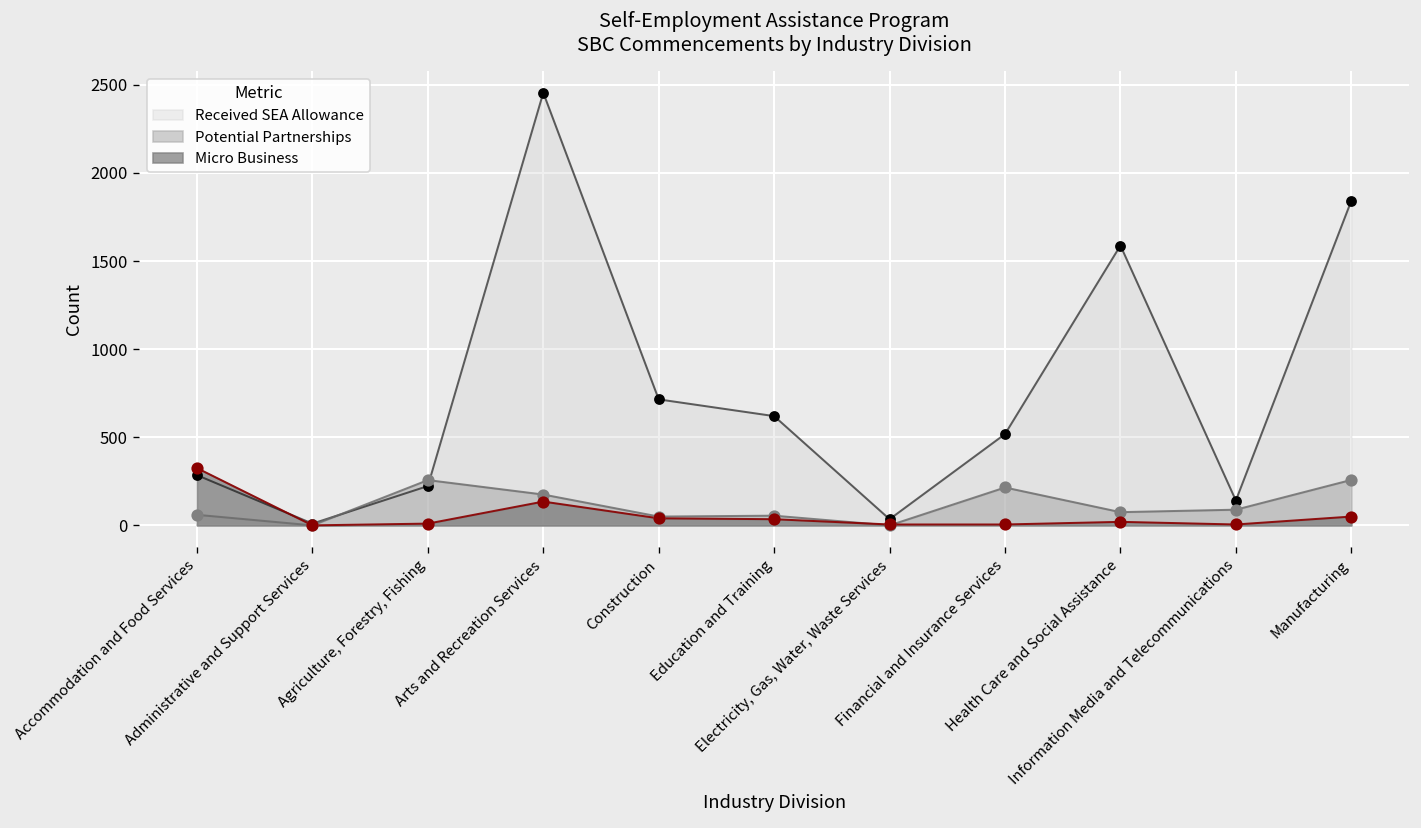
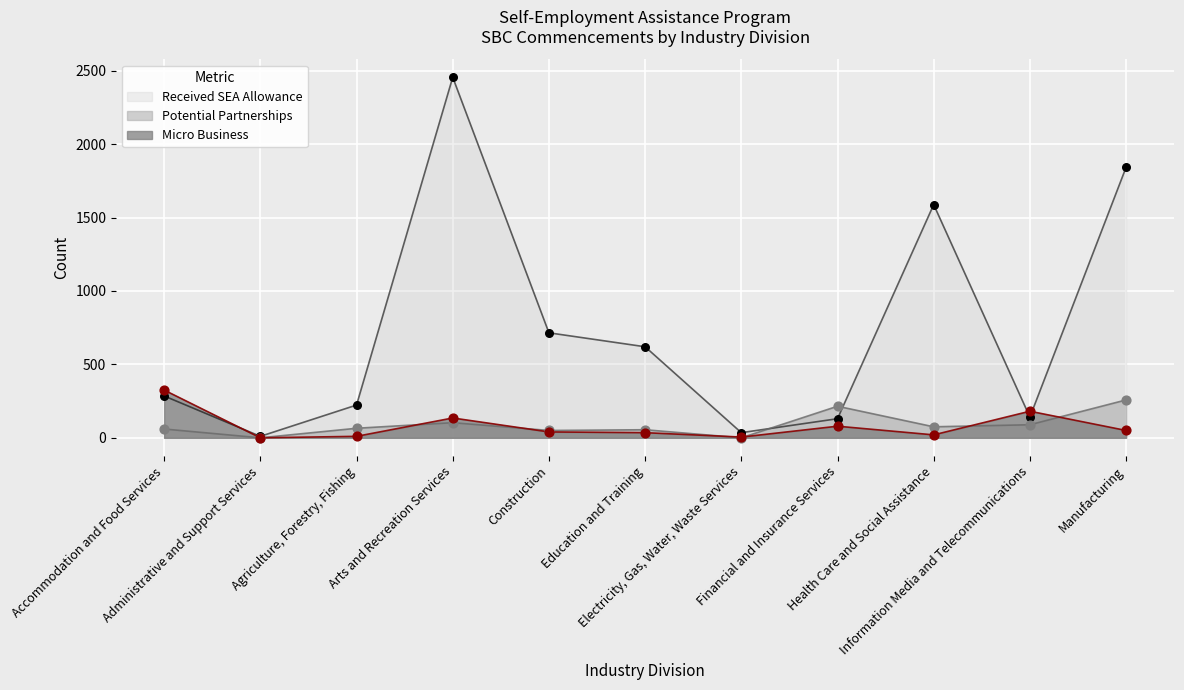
  {
    "Received SEA Allowance": {
      "Accommodation and Food Services": 290,
      "Agriculture, Forestry, Fishing": 220,
      "Arts and Recreation Services": 2460,
      "Construction": 720,
      "Education and Training": 620,
      "Electricity, Gas, Water, Waste Services": 40,
-     "Financial and Insurance Services": 520,
+     "Financial and Insurance Services": 130,
      "Health Care and Social Assistance": 1590,
      "Information Media and Telecommunications": 140,
      "Manufacturing": 1840
    },
    "Potential Partnerships": {
      "Accommodation and Food Services": 60,
-     "Agriculture, Forestry, Fishing": 260,
-     "Arts and Recreation Services": 180,
+     "Agriculture, Forestry, Fishing": 70,
+     "Arts and Recreation Services": 100,
      "Education and Training": 60,
      "Financial and Insurance Services": 220,
      "Health Care and Social Assistance": 80,
      "Information Media and Telecommunications": 90,
      "Manufacturing": 260
    },
    "Micro Business": {
      "Accommodation and Food Services": 330,
      "Agriculture, Forestry, Fishing": 10,
      "Arts and Recreation Services": 140,
      "Education and Training": 40,
-     "Financial and Insurance Services": 10,
+     "Financial and Insurance Services": 80,
      "Health Care and Social Assistance": 20,
-     "Information Media and Telecommunications": 10,
+     "Information Media and Telecommunications": 180,
      "Manufacturing": 50
    }
  }
